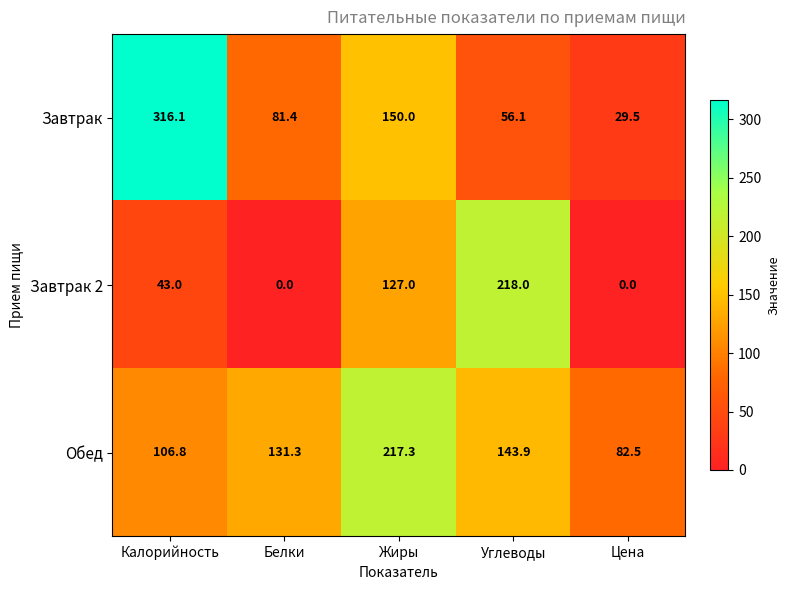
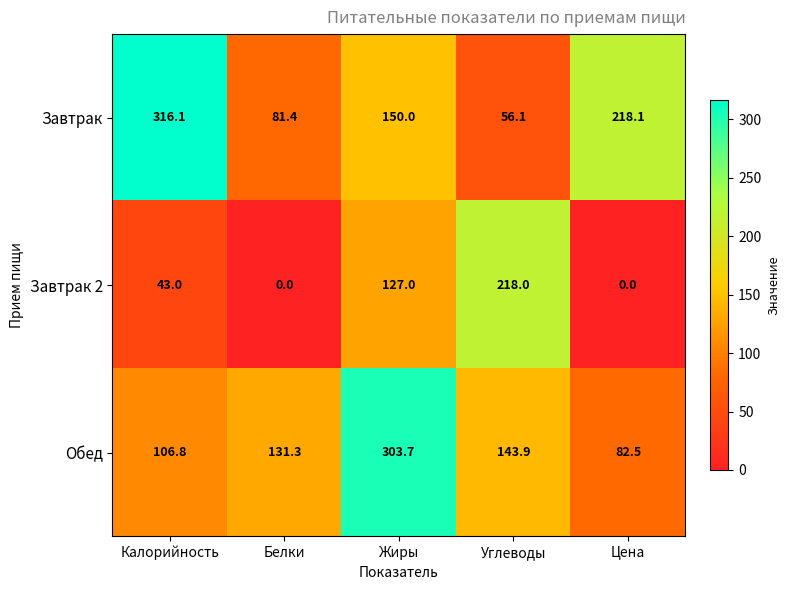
  {
    "Завтрак": {
      "Калорийность": 316.1,
      "Белки": 81.4,
      "Жиры": 150.0,
      "Углеводы": 56.1,
-     "Цена": 29.5
+     "Цена": 218.1
    },
    "Завтрак 2": {
      "Калорийность": 43.0,
      "Белки": 0.0,
      "Жиры": 127.0,
      "Углеводы": 218.0,
      "Цена": 0.0
    },
    "Обед": {
      "Калорийность": 106.8,
      "Белки": 131.3,
-     "Жиры": 217.3,
+     "Жиры": 303.7,
      "Углеводы": 143.9,
      "Цена": 82.5
    }
  }
